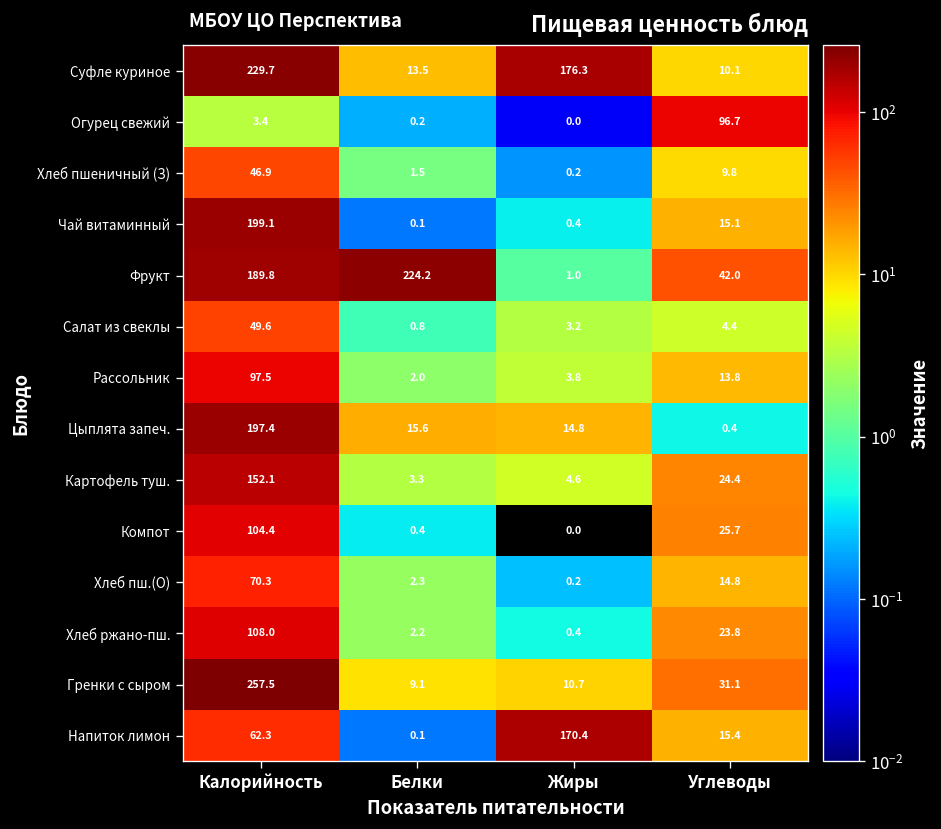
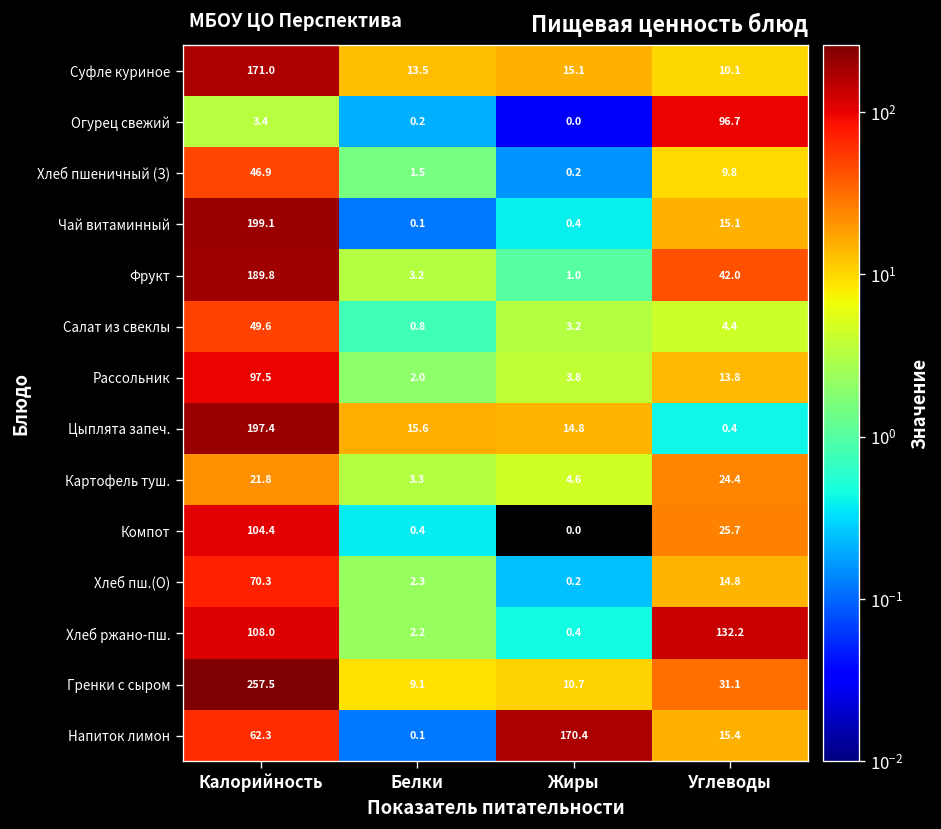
  {
    "Суфле куриное": {
-     "Калорийность": 229.7,
+     "Калорийность": 171.0,
      "Белки": 13.5,
-     "Жиры": 176.3,
+     "Жиры": 15.1,
      "Углеводы": 10.1
    },
    "Огурец свежий": {
      "Калорийность": 3.4,
      "Белки": 0.2,
      "Жиры": 0.0,
      "Углеводы": 96.7
    },
    "Хлеб пшеничный (З)": {
      "Калорийность": 46.9,
      "Белки": 1.5,
      "Жиры": 0.2,
      "Углеводы": 9.8
    },
    "Чай витаминный": {
      "Калорийность": 199.1,
      "Белки": 0.1,
      "Жиры": 0.4,
      "Углеводы": 15.1
    },
    "Фрукт": {
      "Калорийность": 189.8,
-     "Белки": 224.2,
+     "Белки": 3.2,
      "Жиры": 1.0,
      "Углеводы": 42.0
    },
    "Салат из свеклы": {
      "Калорийность": 49.6,
      "Белки": 0.8,
      "Жиры": 3.2,
      "Углеводы": 4.4
    },
    "Рассольник": {
      "Калорийность": 97.5,
      "Белки": 2.0,
      "Жиры": 3.8,
      "Углеводы": 13.8
    },
    "Цыплята запеч.": {
      "Калорийность": 197.4,
      "Белки": 15.6,
      "Жиры": 14.8,
      "Углеводы": 0.4
    },
    "Картофель туш.": {
-     "Калорийность": 152.1,
+     "Калорийность": 21.8,
      "Белки": 3.3,
      "Жиры": 4.6,
      "Углеводы": 24.4
    },
    "Компот": {
      "Калорийность": 104.4,
      "Белки": 0.4,
      "Жиры": 0.0,
      "Углеводы": 25.7
    },
    "Хлеб пш.(О)": {
      "Калорийность": 70.3,
      "Белки": 2.3,
      "Жиры": 0.2,
      "Углеводы": 14.8
    },
    "Хлеб ржано-пш.": {
      "Калорийность": 108.0,
      "Белки": 2.2,
      "Жиры": 0.4,
-     "Углеводы": 23.8
+     "Углеводы": 132.2
    },
    "Гренки с сыром": {
      "Калорийность": 257.5,
      "Белки": 9.1,
      "Жиры": 10.7,
      "Углеводы": 31.1
    },
    "Напиток лимон": {
      "Калорийность": 62.3,
      "Белки": 0.1,
      "Жиры": 170.4,
      "Углеводы": 15.4
    }
  }
